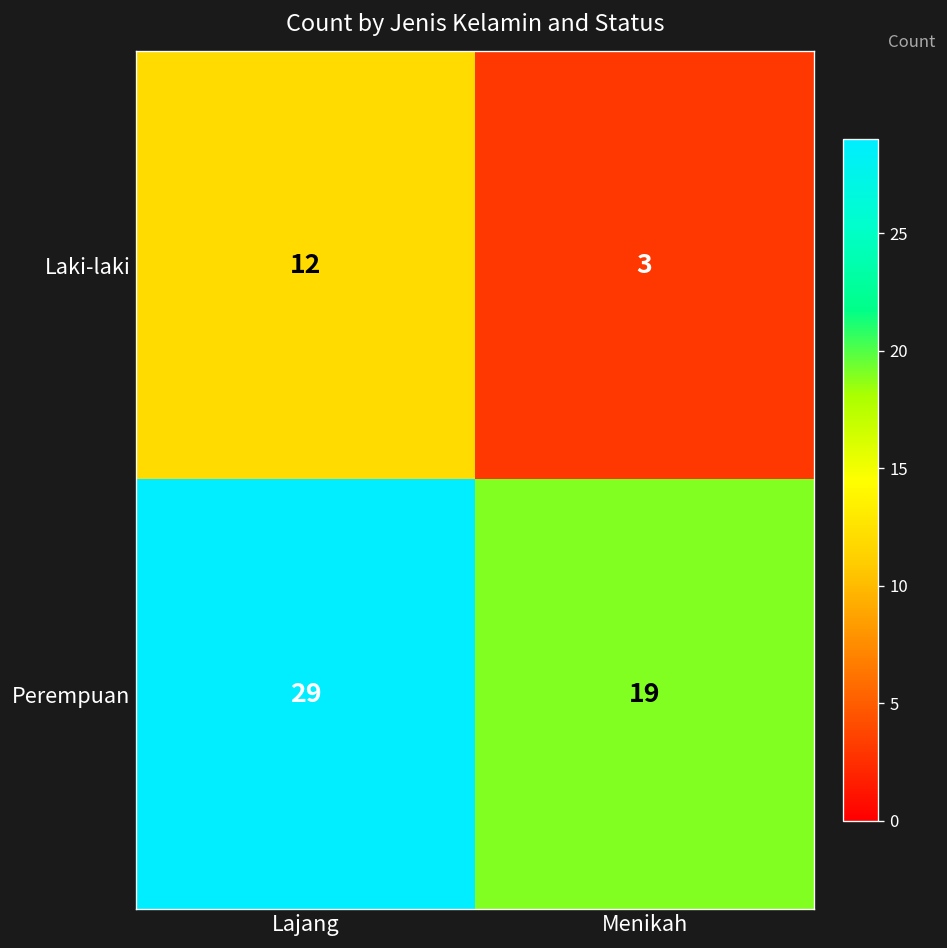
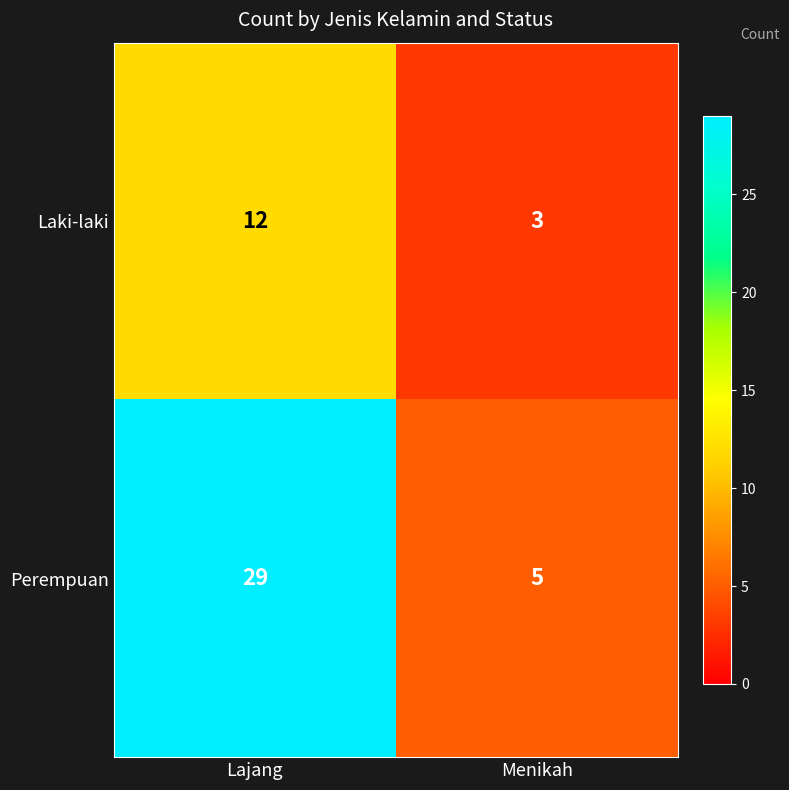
  {
    "Laki-laki": {
      "Lajang": 12,
      "Menikah": 3
    },
    "Perempuan": {
      "Lajang": 29,
-     "Menikah": 19
+     "Menikah": 5
    }
  }
